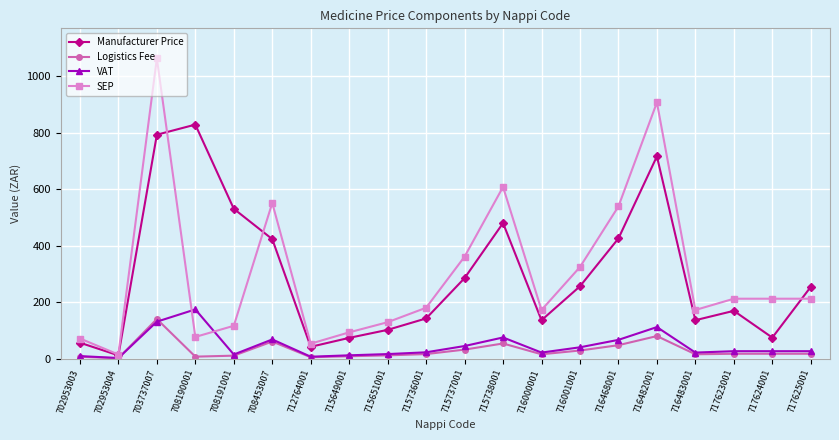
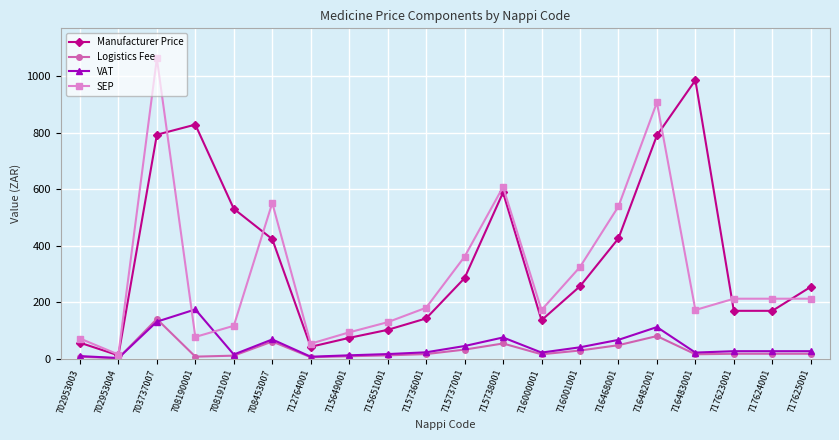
  {
    "Manufacturer Price": {
      "702953003": 60,
      "703737007": 790,
      "708190001": 830,
      "708191001": 530,
      "708453007": 420,
      "712764001": 40,
      "715649001": 70,
      "715651001": 100,
      "715736001": 140,
      "715737001": 280,
-     "715738001": 480,
+     "715738001": 590,
      "716000001": 140,
      "716001001": 260,
      "716468001": 430,
-     "716482001": 720,
-     "716483001": 140,
+     "716482001": 790,
+     "716483001": 990,
      "717623001": 170,
-     "717624001": 70,
+     "717624001": 170,
      "717625001": 250
    },
    "VAT": {
      "703737007": 130,
      "708190001": 170,
      "715737001": 40,
      "715738001": 70,
      "716001001": 40,
      "716468001": 70,
      "716482001": 110,
      "717623001": 30,
      "717624001": 30,
      "717625001": 30
    }
  }
